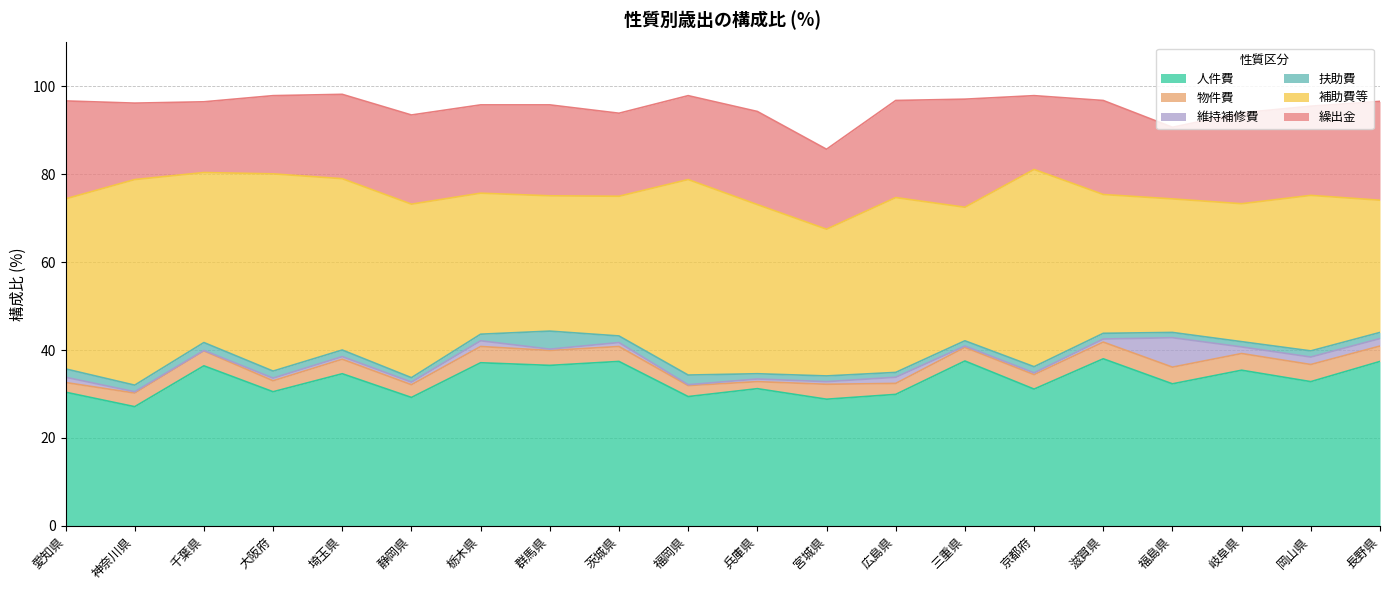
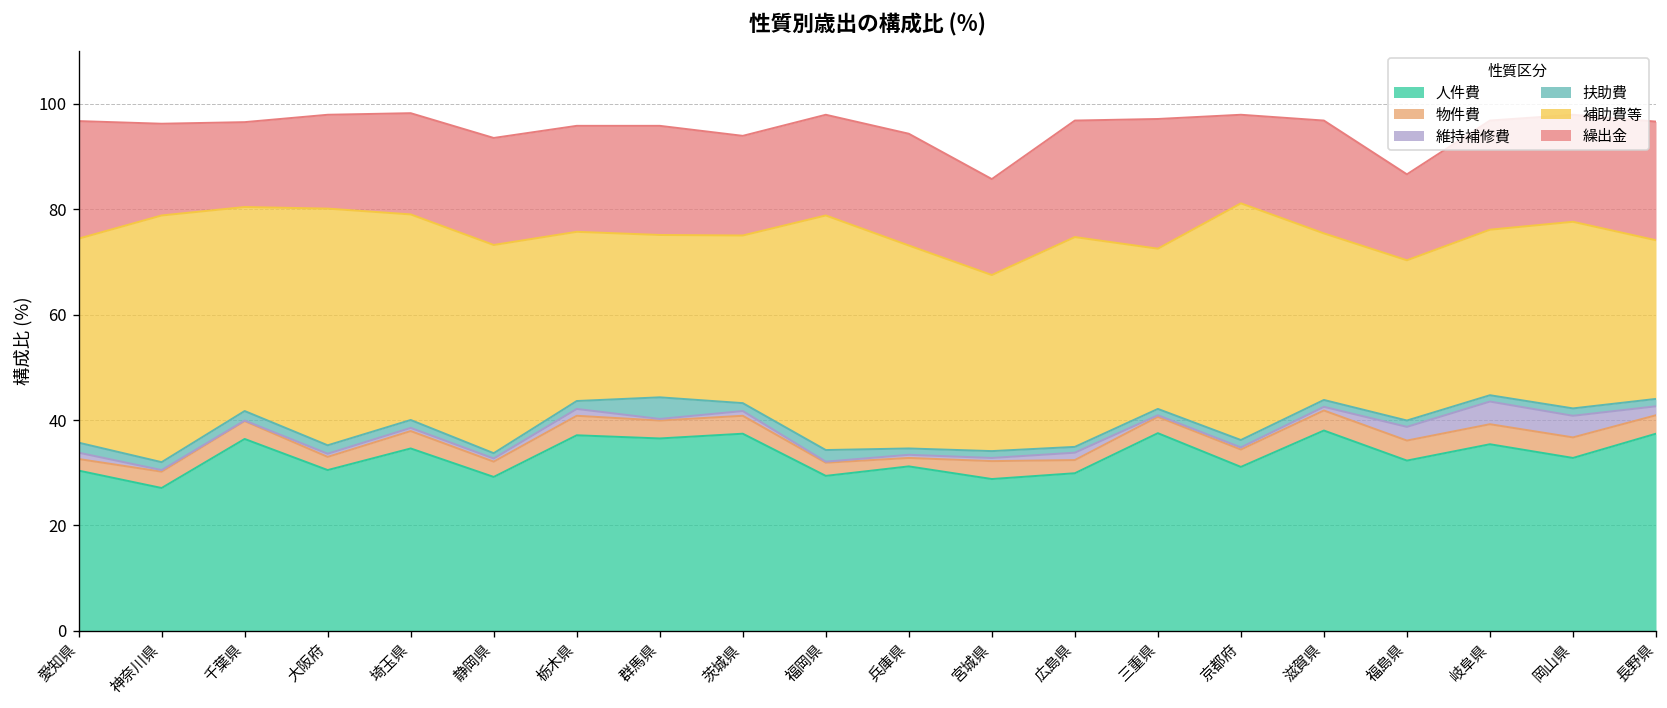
  {
    "維持補修費": {
      "愛知県": 1,
      "大阪府": 1,
      "埼玉県": 1,
      "静岡県": 1,
      "栃木県": 1,
      "茨城県": 1,
      "兵庫県": 1,
      "宮城県": 1,
      "広島県": 1,
      "滋賀県": 1,
-     "福島県": 7,
-     "岐阜県": 2,
-     "岡山県": 2,
+     "福島県": 3,
+     "岐阜県": 4,
+     "岡山県": 4,
      "長野県": 2
    }
  }
